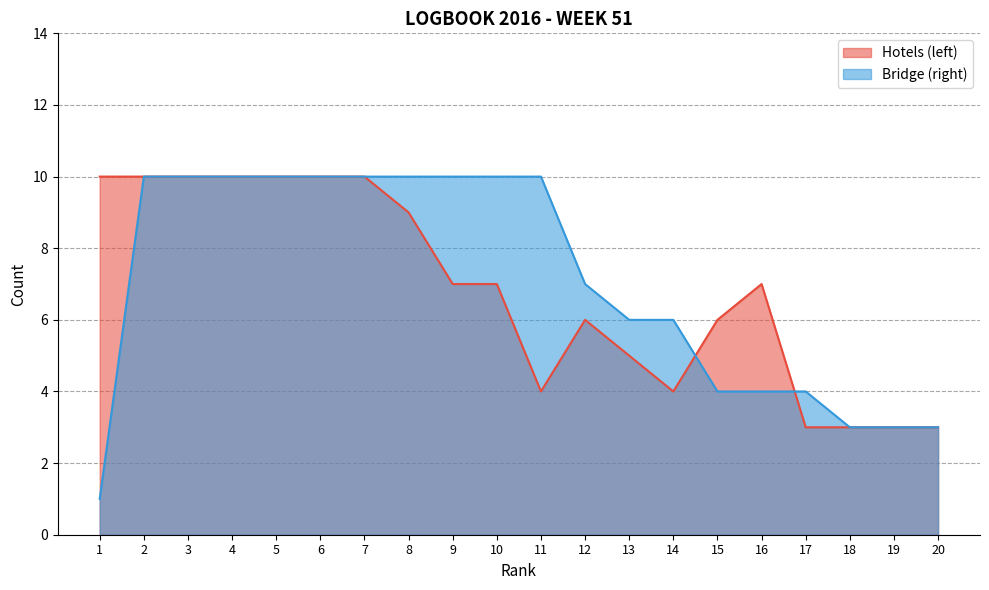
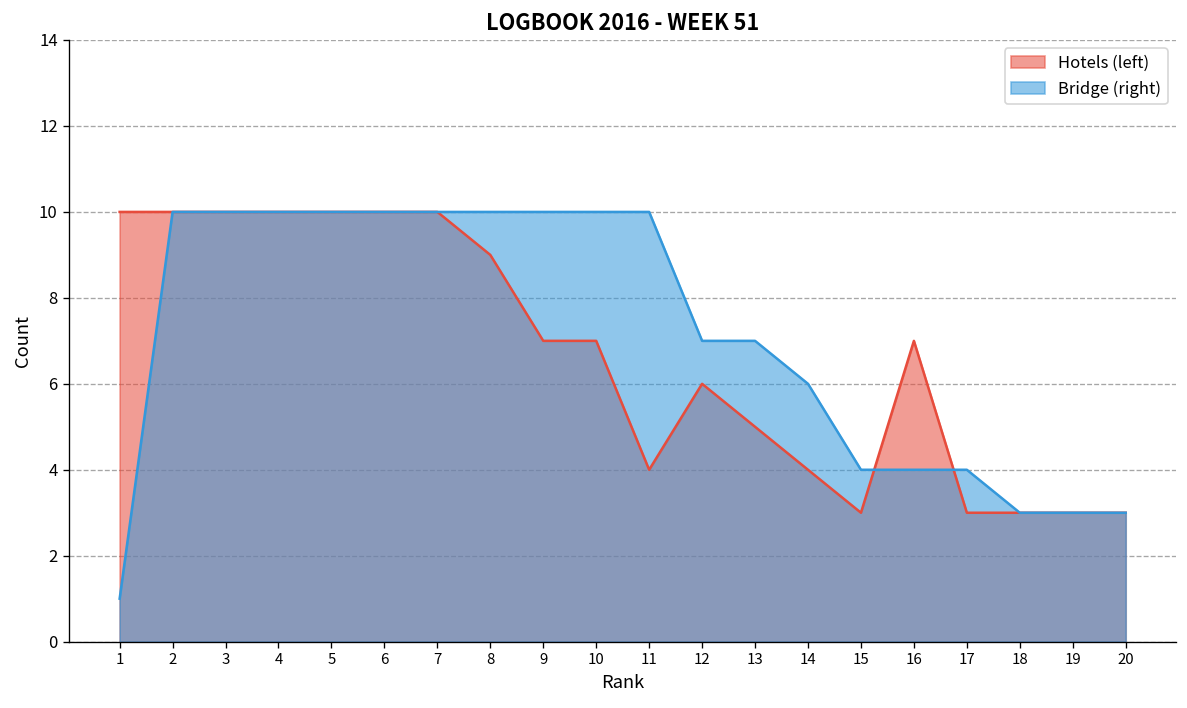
  {
    "Hotels (left)": {
      "1": 10,
      "8": 9,
      "9": 7,
      "10": 7,
      "11": 4,
      "12": 6,
      "13": 5,
      "14": 4,
-     "15": 6,
+     "15": 3,
      "16": 7,
      "17": 3
    },
    "Bridge (right)": {
      "1": 1,
      "8": 10,
      "9": 10,
      "10": 10,
      "11": 10,
      "12": 7,
-     "13": 6,
+     "13": 7,
      "14": 6,
      "15": 4,
      "16": 4,
      "17": 4
    }
  }
